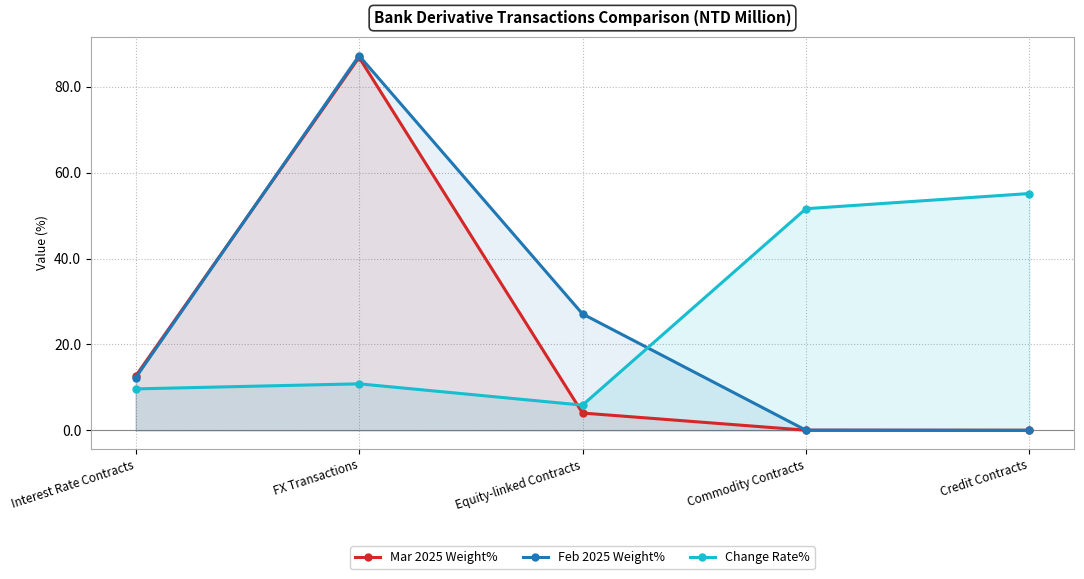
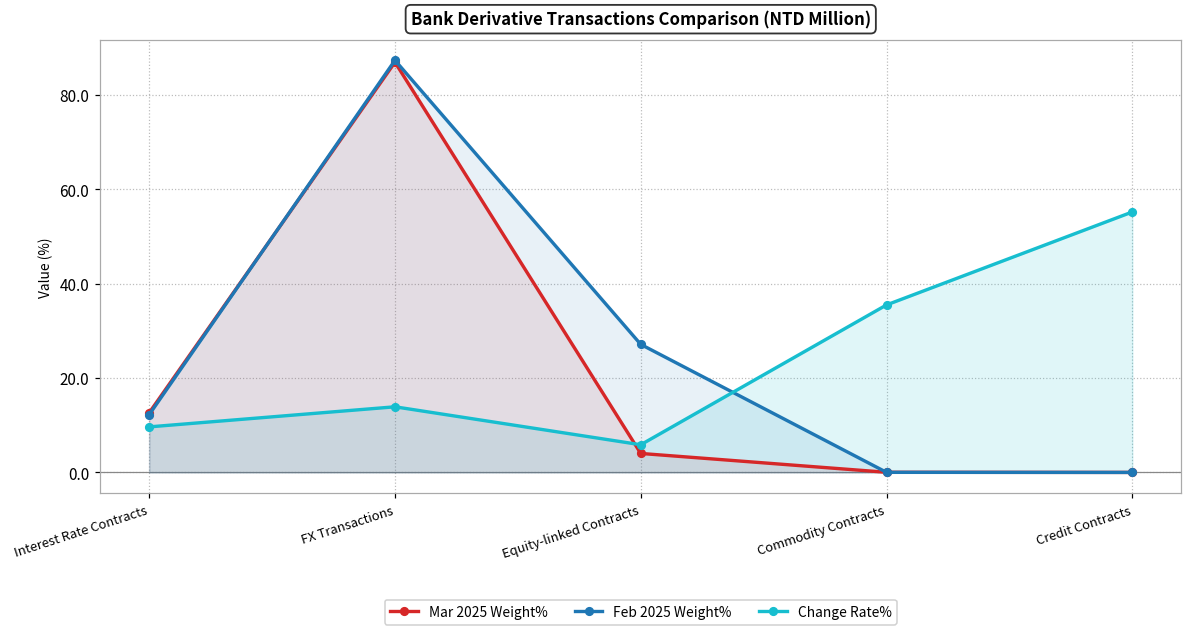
  {
    "Mar 2025 Weight%": {
      "Equity-linked Contracts": 4
    },
    "Feb 2025 Weight%": {
      "Equity-linked Contracts": 27
    },
    "Change Rate%": {
      "Interest Rate Contracts": 10,
-     "FX Transactions": 11,
+     "FX Transactions": 14,
      "Equity-linked Contracts": 6,
-     "Commodity Contracts": 52,
+     "Commodity Contracts": 35,
      "Credit Contracts": 55
    }
  }
